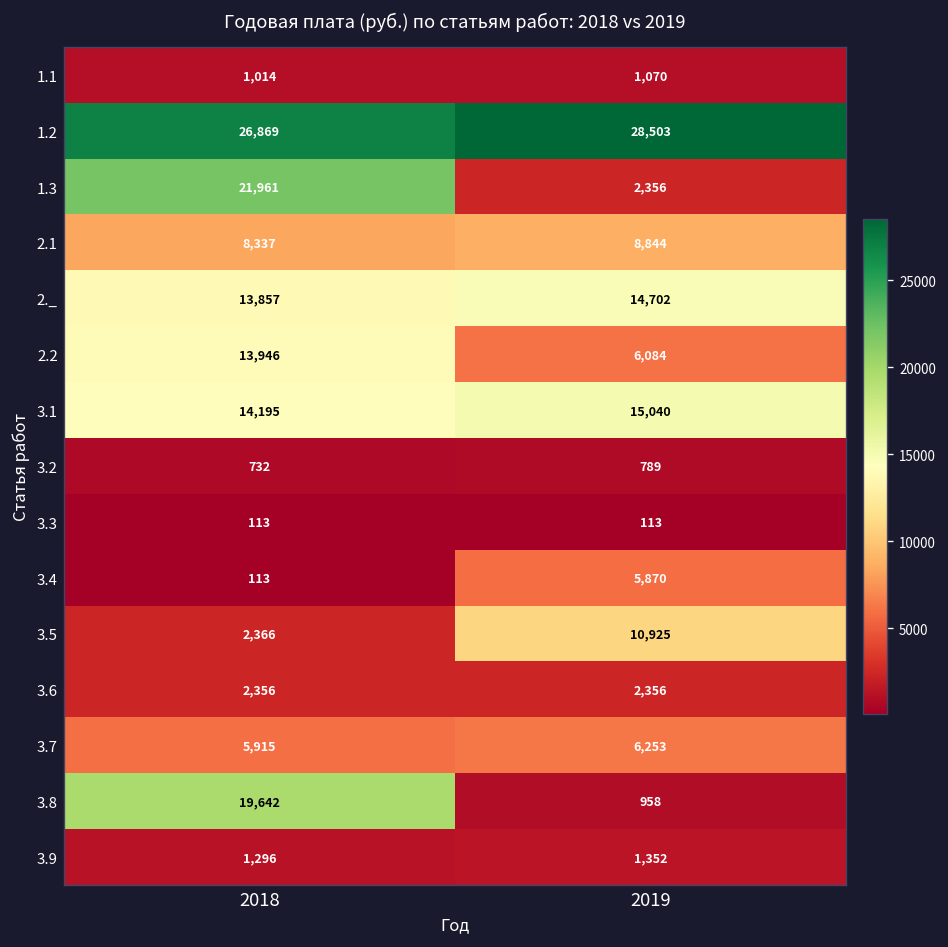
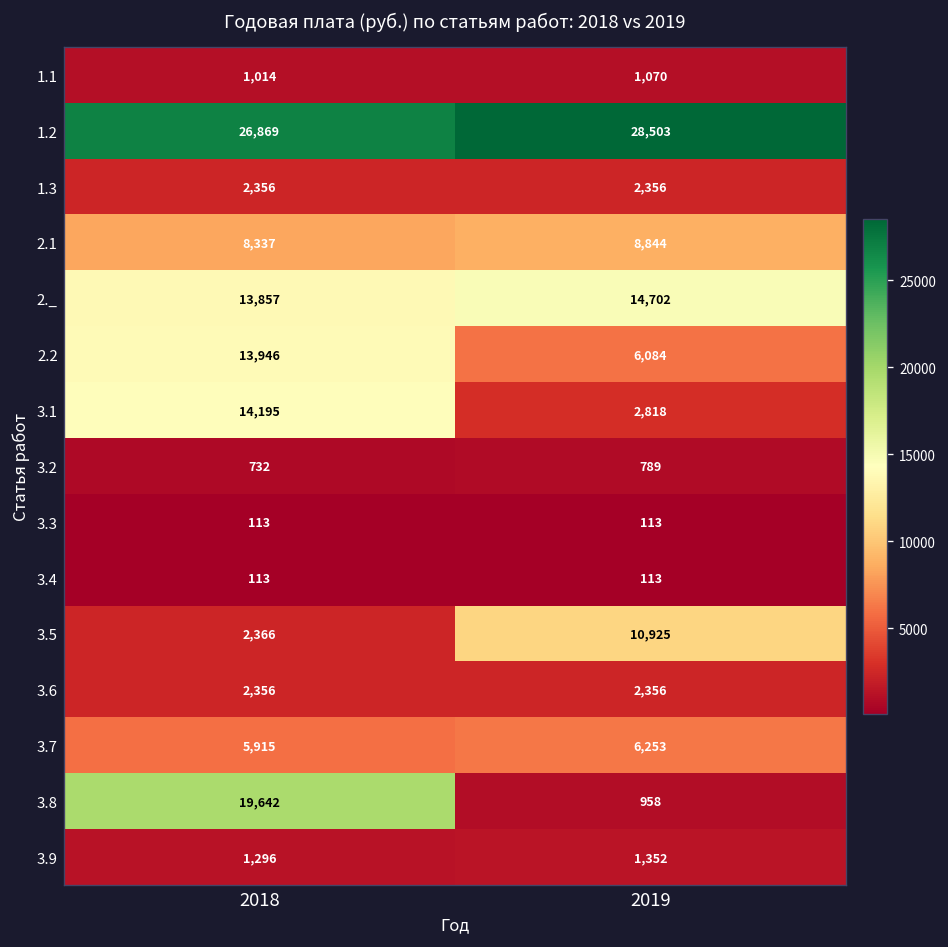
  {
    "1.1": {
      "2018": "1,014",
      "2019": "1,070"
    },
    "1.2": {
      "2018": "26,869",
      "2019": "28,503"
    },
    "1.3": {
-     "2018": "21,961",
+     "2018": "2,356",
      "2019": "2,356"
    },
    "2.1": {
      "2018": "8,337",
      "2019": "8,844"
    },
    "2._": {
      "2018": "13,857",
      "2019": "14,702"
    },
    "2.2": {
      "2018": "13,946",
      "2019": "6,084"
    },
    "3.1": {
      "2018": "14,195",
-     "2019": "15,040"
+     "2019": "2,818"
    },
    "3.2": {
      "2018": "732",
      "2019": "789"
    },
    "3.3": {
      "2018": "113",
      "2019": "113"
    },
    "3.4": {
      "2018": "113",
-     "2019": "5,870"
+     "2019": "113"
    },
    "3.5": {
      "2018": "2,366",
      "2019": "10,925"
    },
    "3.6": {
      "2018": "2,356",
      "2019": "2,356"
    },
    "3.7": {
      "2018": "5,915",
      "2019": "6,253"
    },
    "3.8": {
      "2018": "19,642",
      "2019": "958"
    },
    "3.9": {
      "2018": "1,296",
      "2019": "1,352"
    }
  }
